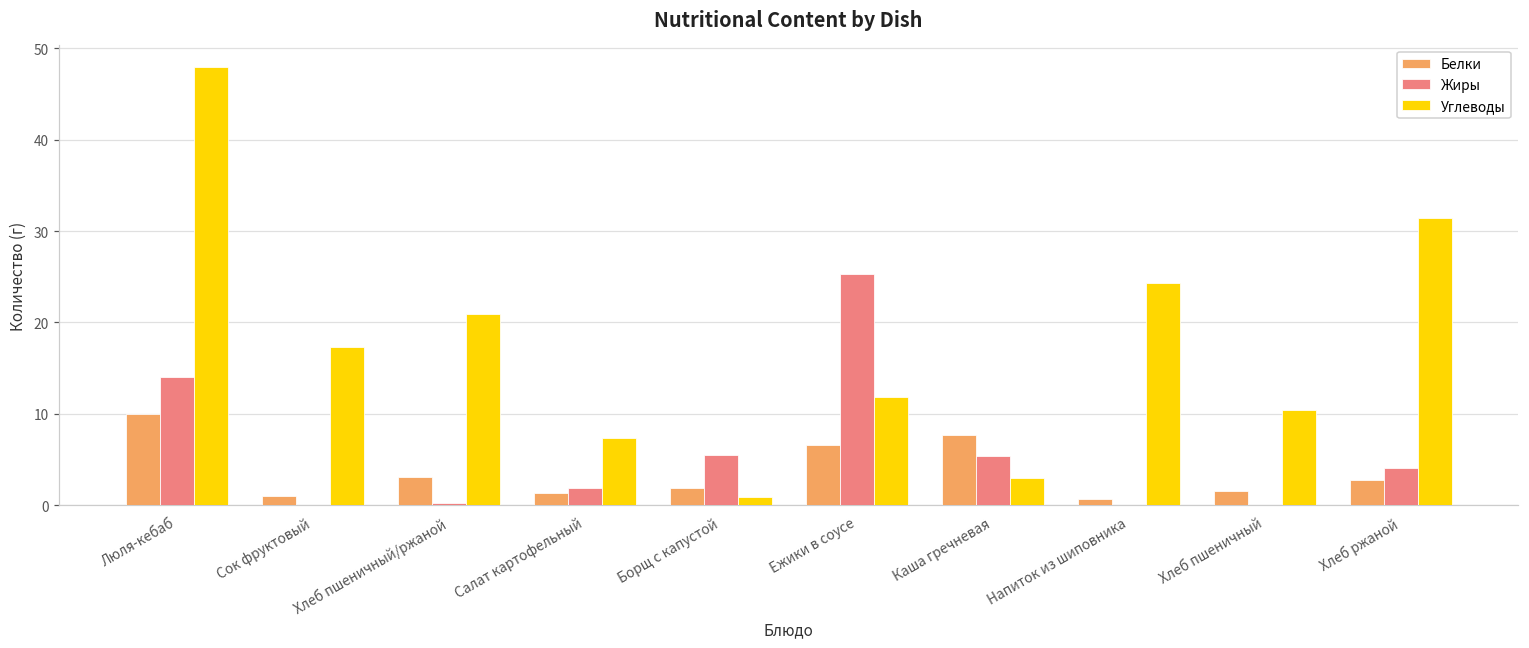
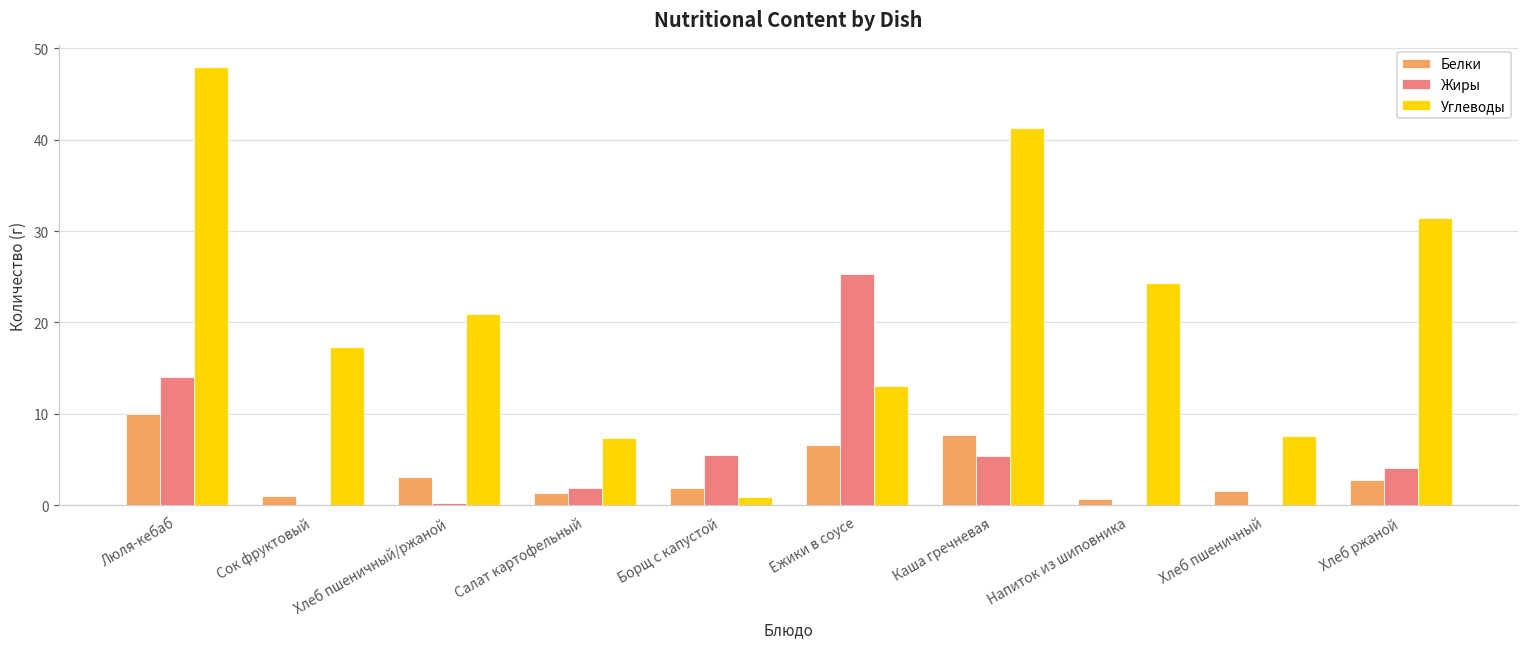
  {
    "Углеводы": {
      "Люля-кебаб": 48,
      "Сок фруктовый": 17,
      "Хлеб пшеничный/ржаной": 21,
      "Салат картофельный": 7,
      "Борщ с капустой": 1,
-     "Ежики в соусе": 12,
-     "Каша гречневая": 3,
+     "Ежики в соусе": 13,
+     "Каша гречневая": 41,
      "Напиток из шиповника": 24,
-     "Хлеб пшеничный": 10,
+     "Хлеб пшеничный": 8,
      "Хлеб ржаной": 31
    }
  }
